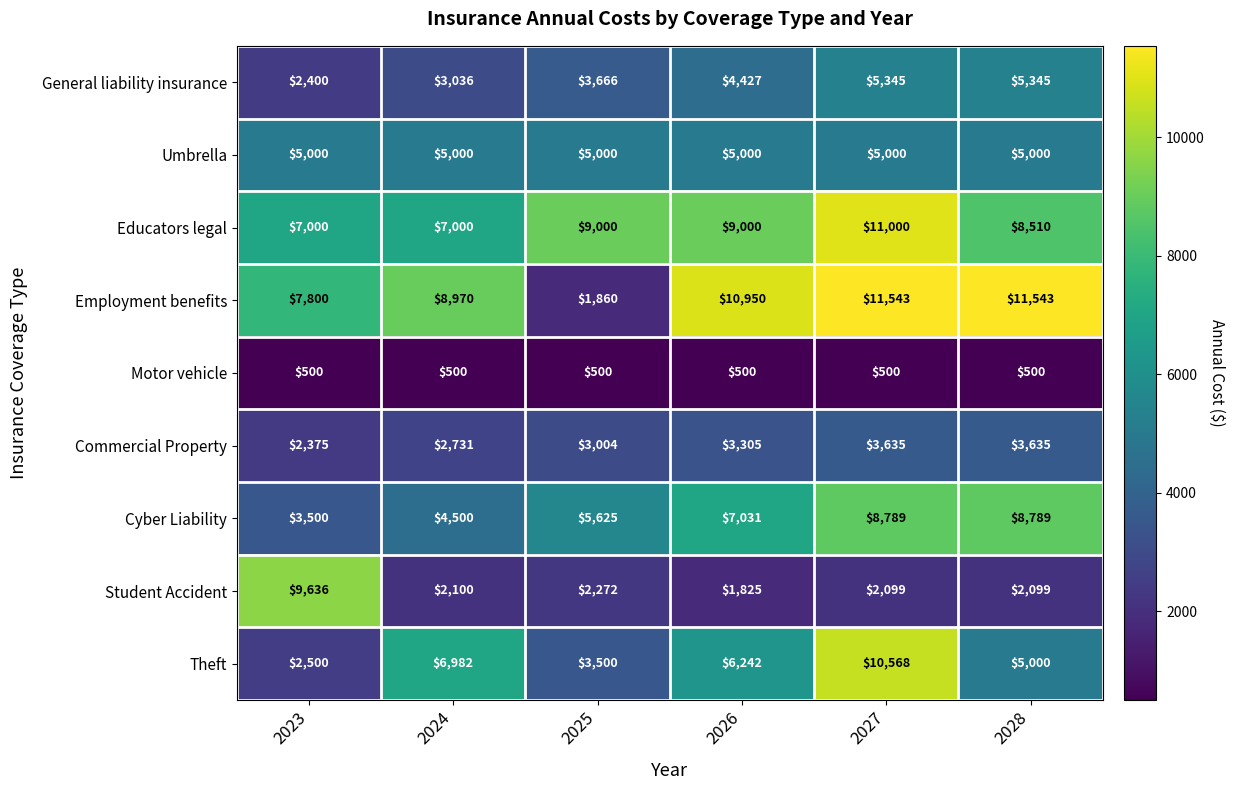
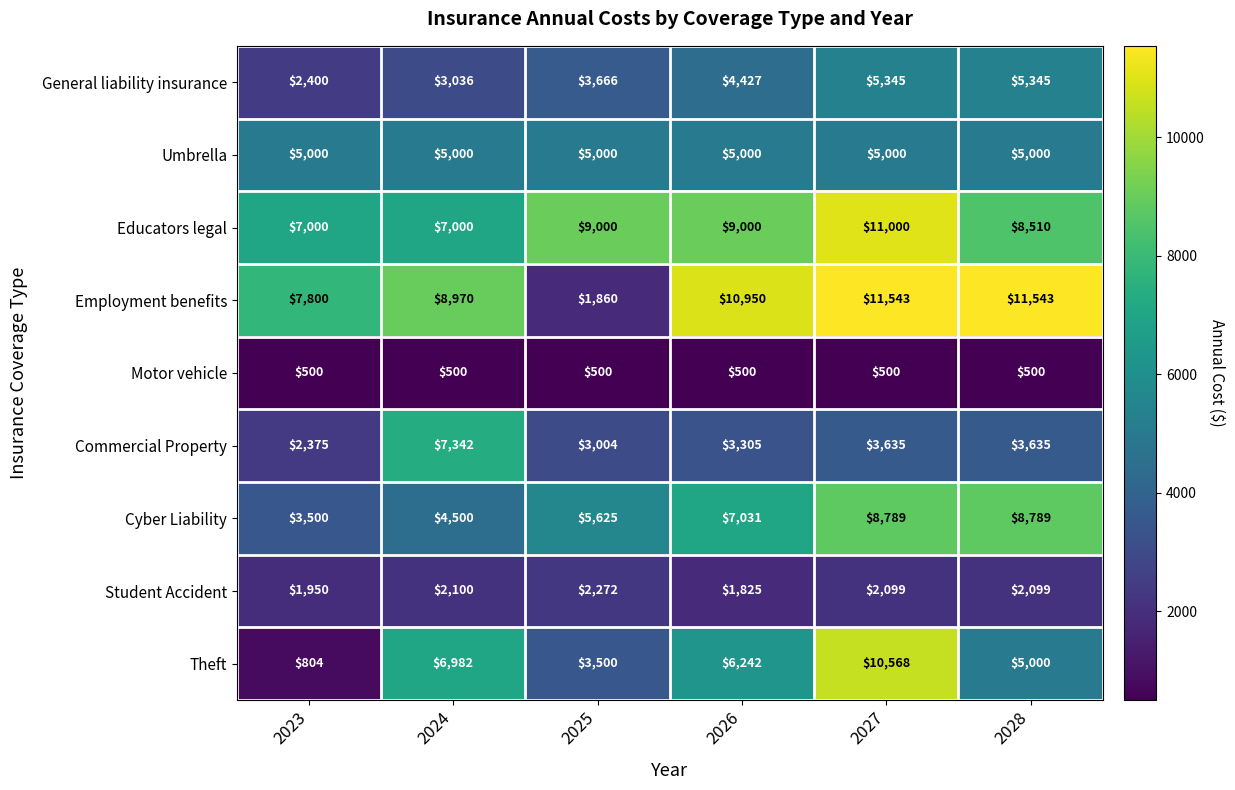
  {
    "General liability insurance": {
      "2023": "$2,400",
      "2024": "$3,036",
      "2025": "$3,666",
      "2026": "$4,427",
      "2027": "$5,345",
      "2028": "$5,345"
    },
    "Umbrella": {
      "2023": "$5,000",
      "2024": "$5,000",
      "2025": "$5,000",
      "2026": "$5,000",
      "2027": "$5,000",
      "2028": "$5,000"
    },
    "Educators legal": {
      "2023": "$7,000",
      "2024": "$7,000",
      "2025": "$9,000",
      "2026": "$9,000",
      "2027": "$11,000",
      "2028": "$8,510"
    },
    "Employment benefits": {
      "2023": "$7,800",
      "2024": "$8,970",
      "2025": "$1,860",
      "2026": "$10,950",
      "2027": "$11,543",
      "2028": "$11,543"
    },
    "Motor vehicle": {
      "2023": "$500",
      "2024": "$500",
      "2025": "$500",
      "2026": "$500",
      "2027": "$500",
      "2028": "$500"
    },
    "Commercial Property": {
      "2023": "$2,375",
-     "2024": "$2,731",
+     "2024": "$7,342",
      "2025": "$3,004",
      "2026": "$3,305",
      "2027": "$3,635",
      "2028": "$3,635"
    },
    "Cyber Liability": {
      "2023": "$3,500",
      "2024": "$4,500",
      "2025": "$5,625",
      "2026": "$7,031",
      "2027": "$8,789",
      "2028": "$8,789"
    },
    "Student Accident": {
-     "2023": "$9,636",
+     "2023": "$1,950",
      "2024": "$2,100",
      "2025": "$2,272",
      "2026": "$1,825",
      "2027": "$2,099",
      "2028": "$2,099"
    },
    "Theft": {
-     "2023": "$2,500",
+     "2023": "$804",
      "2024": "$6,982",
      "2025": "$3,500",
      "2026": "$6,242",
      "2027": "$10,568",
      "2028": "$5,000"
    }
  }
